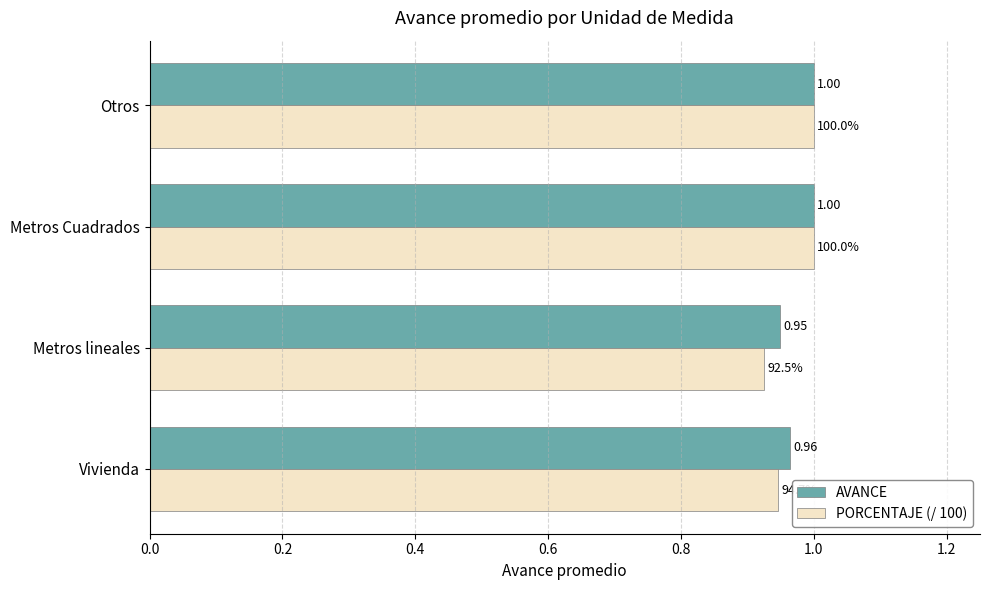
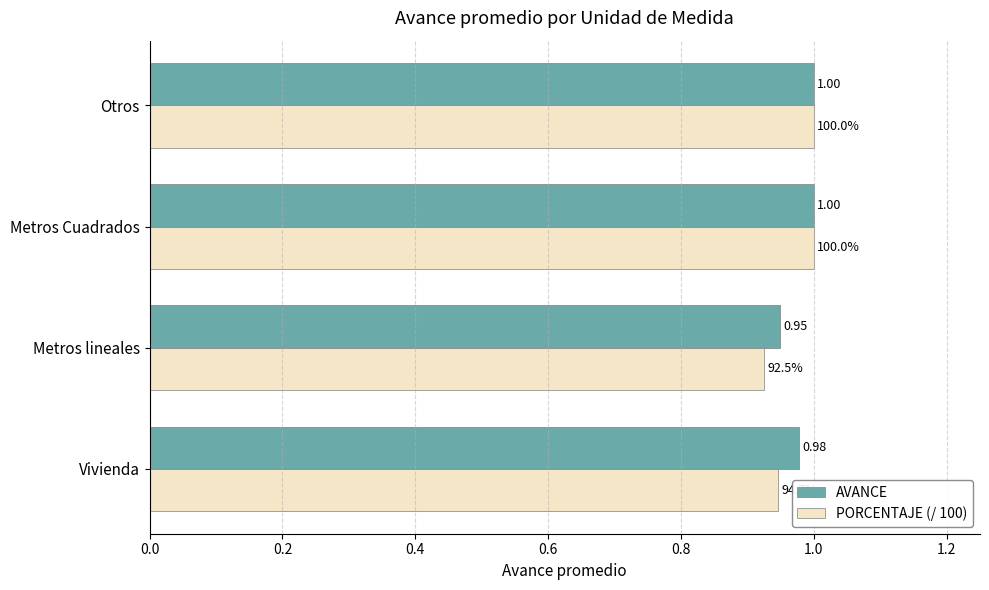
  {
    "AVANCE": {
      "Otros": "1.00",
      "Metros Cuadrados": "1.00",
      "Metros lineales": "0.95",
-     "Vivienda": "0.96"
+     "Vivienda": "0.98"
    },
    "PORCENTAJE (/ 100)": {
      "Otros": "100.0%",
      "Metros Cuadrados": "100.0%",
      "Metros lineales": "92.5%"
    }
  }
